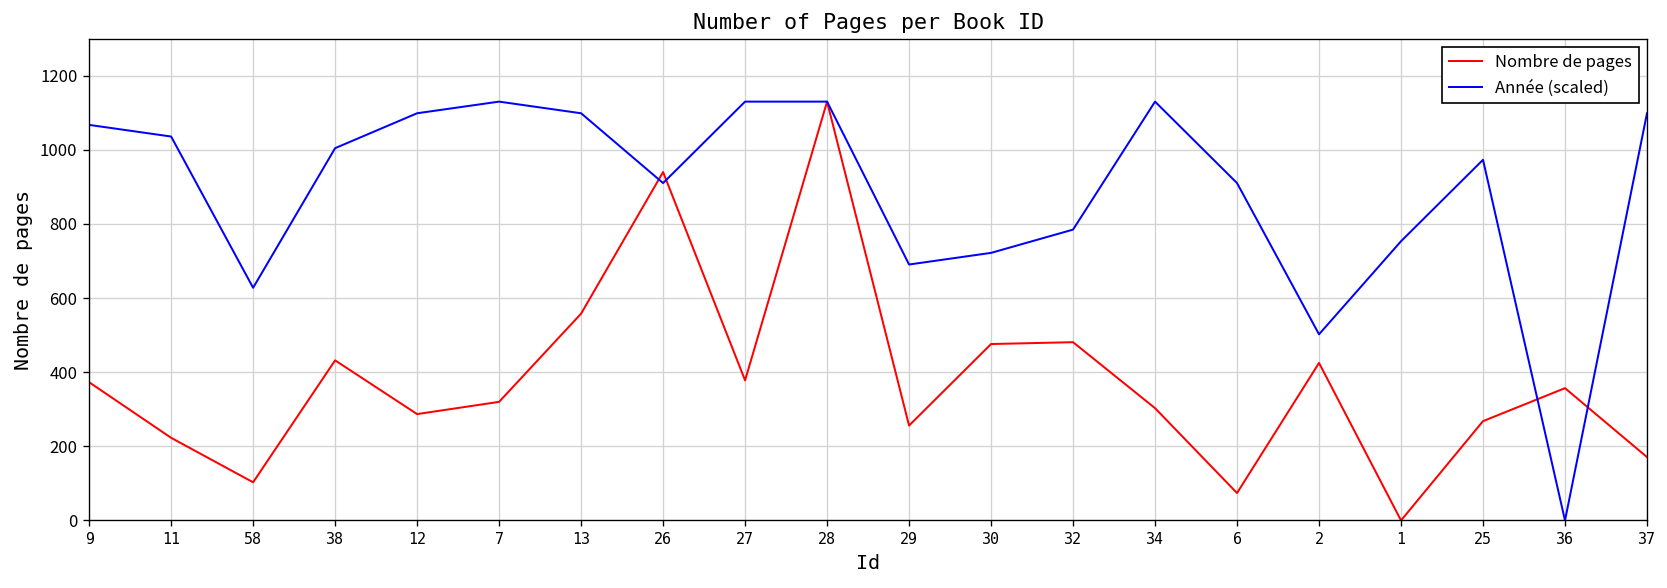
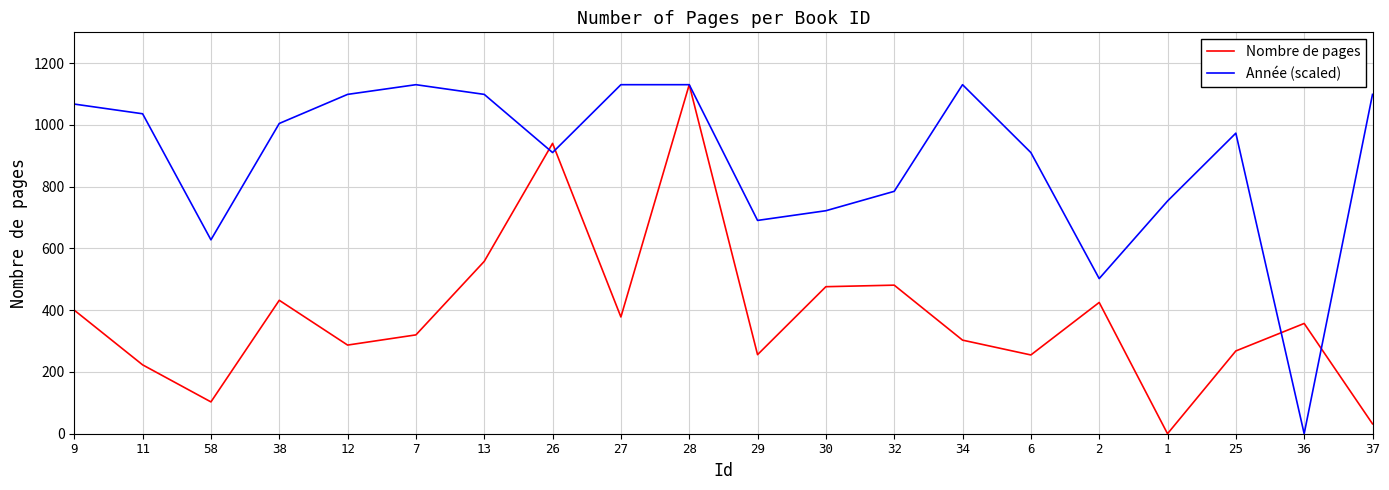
  {
    "Nombre de pages": {
-     "9": 370,
+     "9": 400,
      "11": 220,
      "58": 100,
      "38": 430,
      "12": 290,
      "7": 320,
      "13": 560,
      "26": 940,
      "27": 380,
      "29": 260,
      "30": 480,
      "32": 480,
      "34": 300,
-     "6": 70,
+     "6": 260,
      "2": 430,
      "1": 0,
      "25": 270,
      "36": 360,
-     "37": 170
+     "37": 30
    },
    "Année (scaled)": {
      "9": 1070,
      "11": 1040,
      "58": 630,
      "38": 1000,
      "12": 1100,
      "7": 1130,
      "13": 1100,
      "26": 910,
      "27": 1130,
      "29": 690,
      "30": 720,
      "32": 780,
      "34": 1130,
      "6": 910,
      "2": 500,
      "1": 750,
      "25": 970,
      "36": 0,
      "37": 1100
    }
  }
